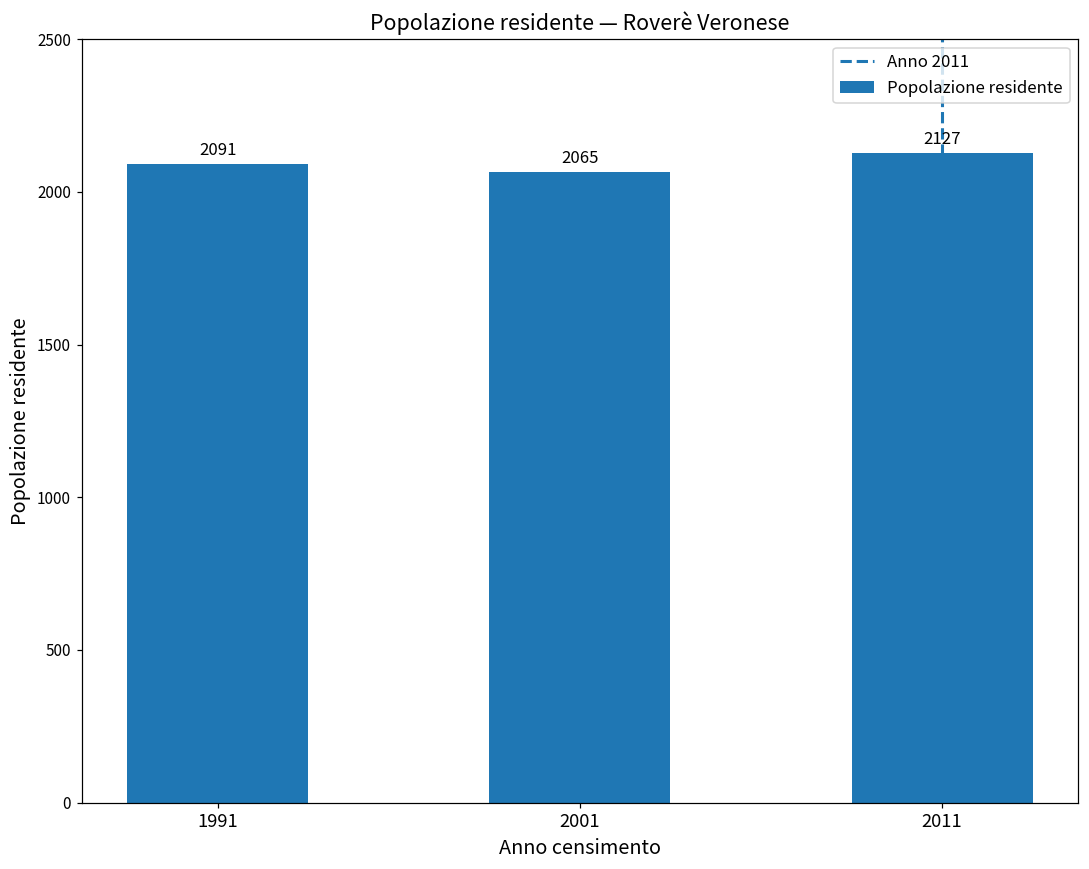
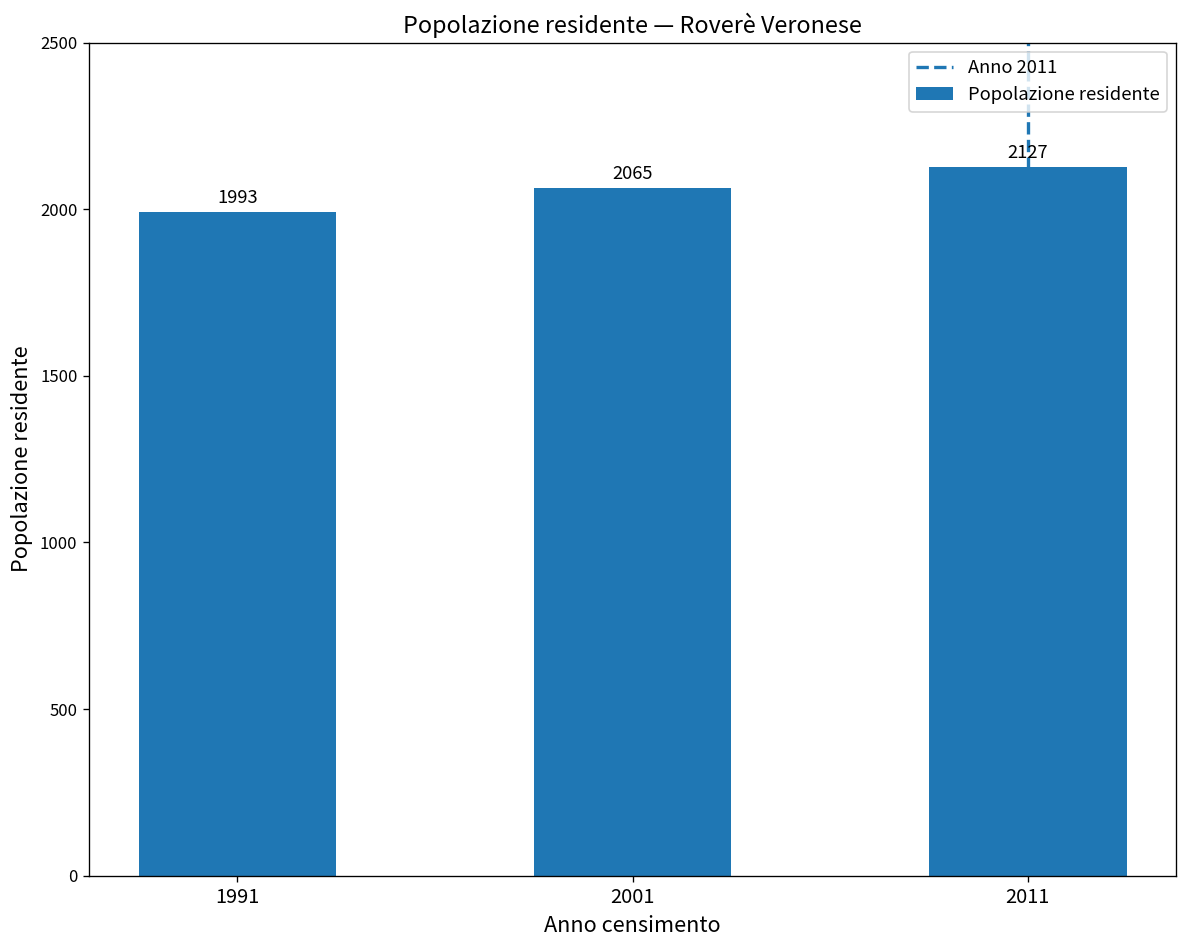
  {
-   "1991": 2091,
+   "1991": 1993,
    "2001": 2065,
    "2011": 2127
  }
